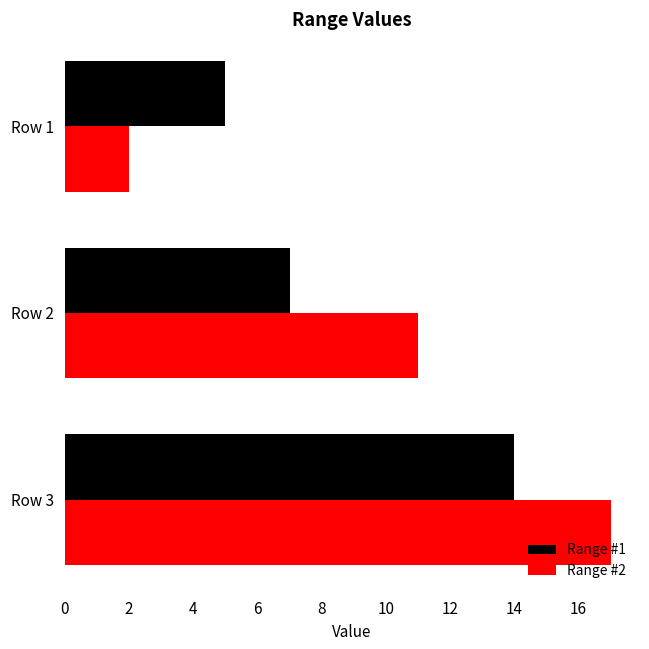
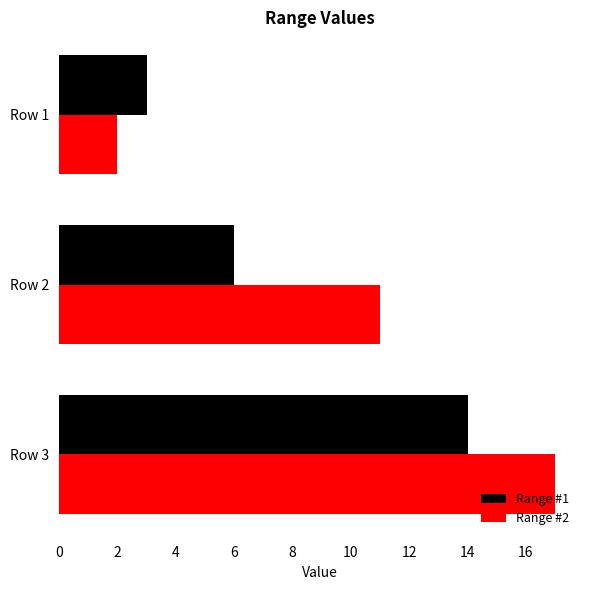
  {
    "Range #1": {
-     "Row 1": 5,
-     "Row 2": 7,
+     "Row 1": 3,
+     "Row 2": 6,
      "Row 3": 14
    },
    "Range #2": {
      "Row 1": 2,
      "Row 2": 11,
      "Row 3": 17
    }
  }
